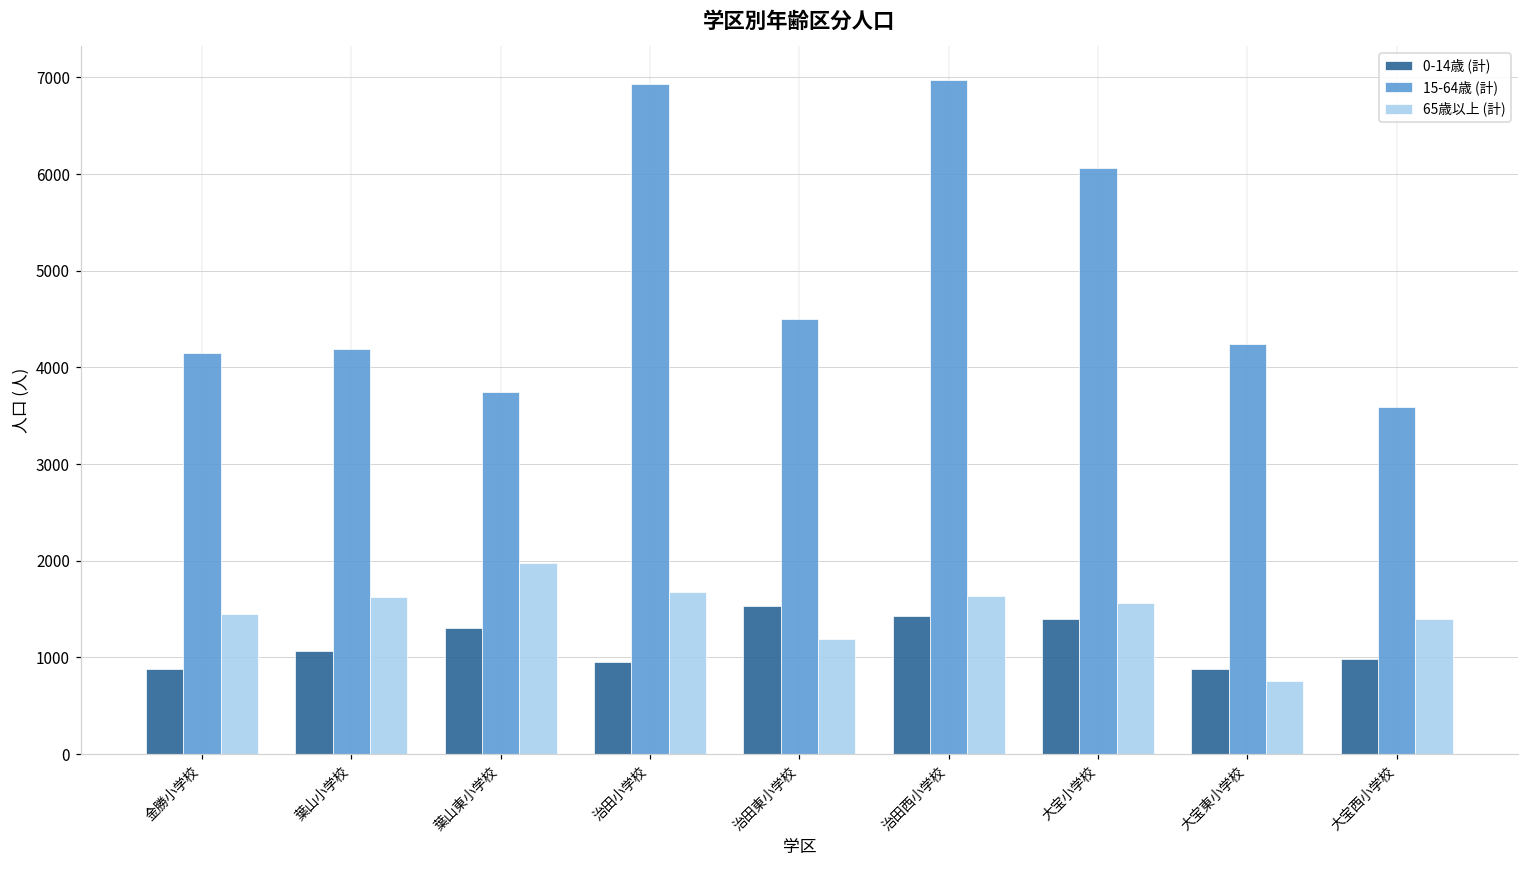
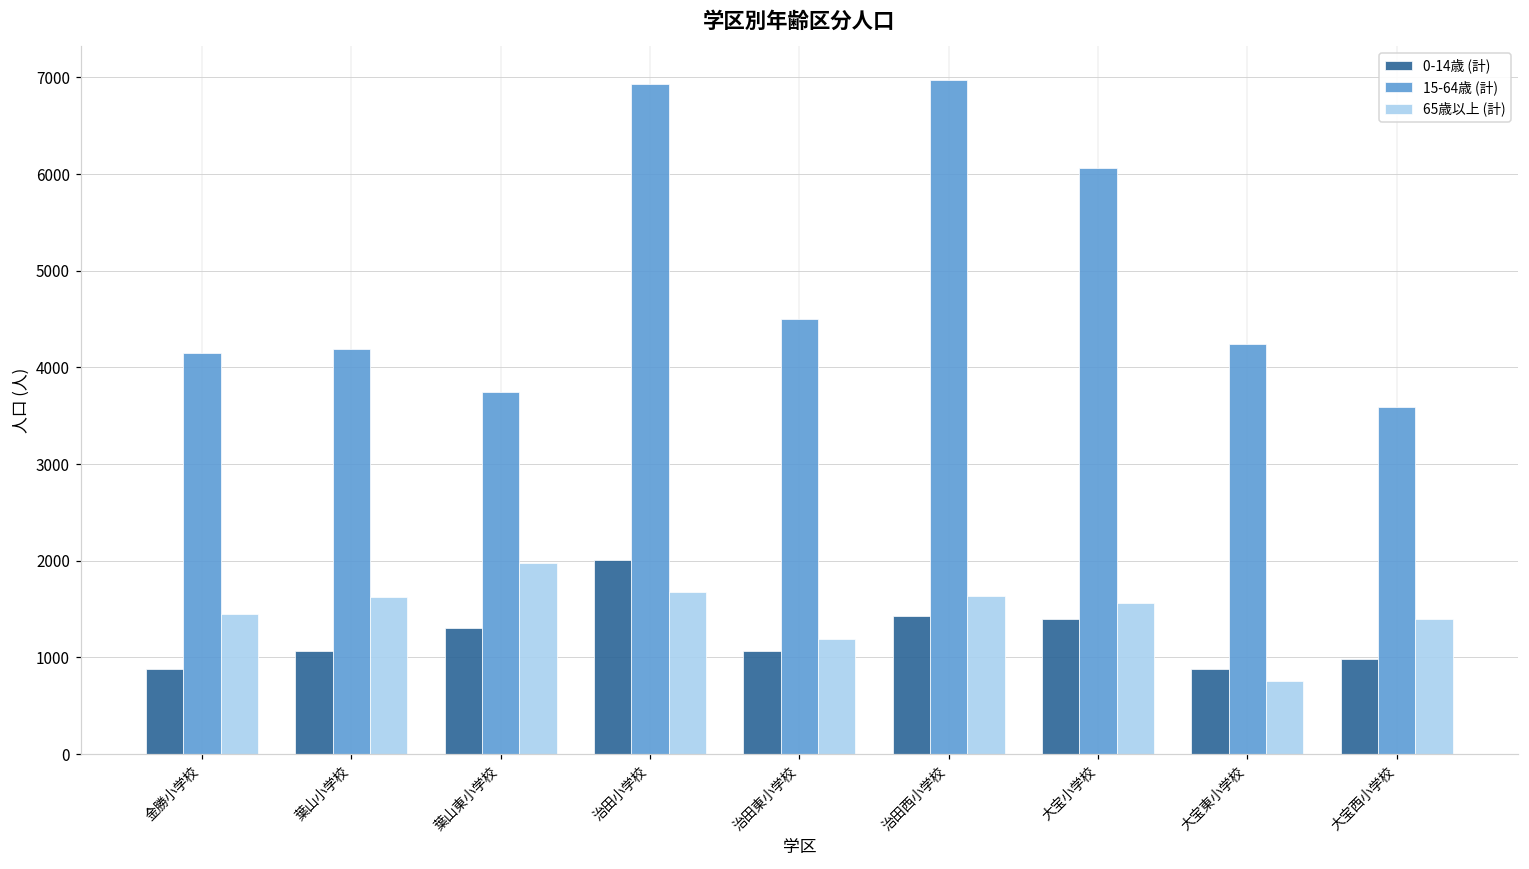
  {
    "0-14歳 (計)": {
      "金勝小学校": 900,
      "葉山小学校": 1100,
      "葉山東小学校": 1300,
-     "治田小学校": 900,
-     "治田東小学校": 1500,
+     "治田小学校": 2000,
+     "治田東小学校": 1100,
      "治田西小学校": 1400,
      "大宝小学校": 1400,
      "大宝東小学校": 900,
      "大宝西小学校": 1000
    },
    "15-64歳 (計)": {
      "金勝小学校": 4200,
      "葉山小学校": 4200,
      "葉山東小学校": 3700,
      "治田小学校": 6900,
      "治田東小学校": 4500,
      "治田西小学校": 7000,
      "大宝小学校": 6100,
      "大宝東小学校": 4200,
      "大宝西小学校": 3600
    },
    "65歳以上 (計)": {
      "金勝小学校": 1500,
      "葉山小学校": 1600,
      "葉山東小学校": 2000,
      "治田小学校": 1700,
      "治田東小学校": 1200,
      "治田西小学校": 1600,
      "大宝小学校": 1600,
      "大宝東小学校": 800,
      "大宝西小学校": 1400
    }
  }
